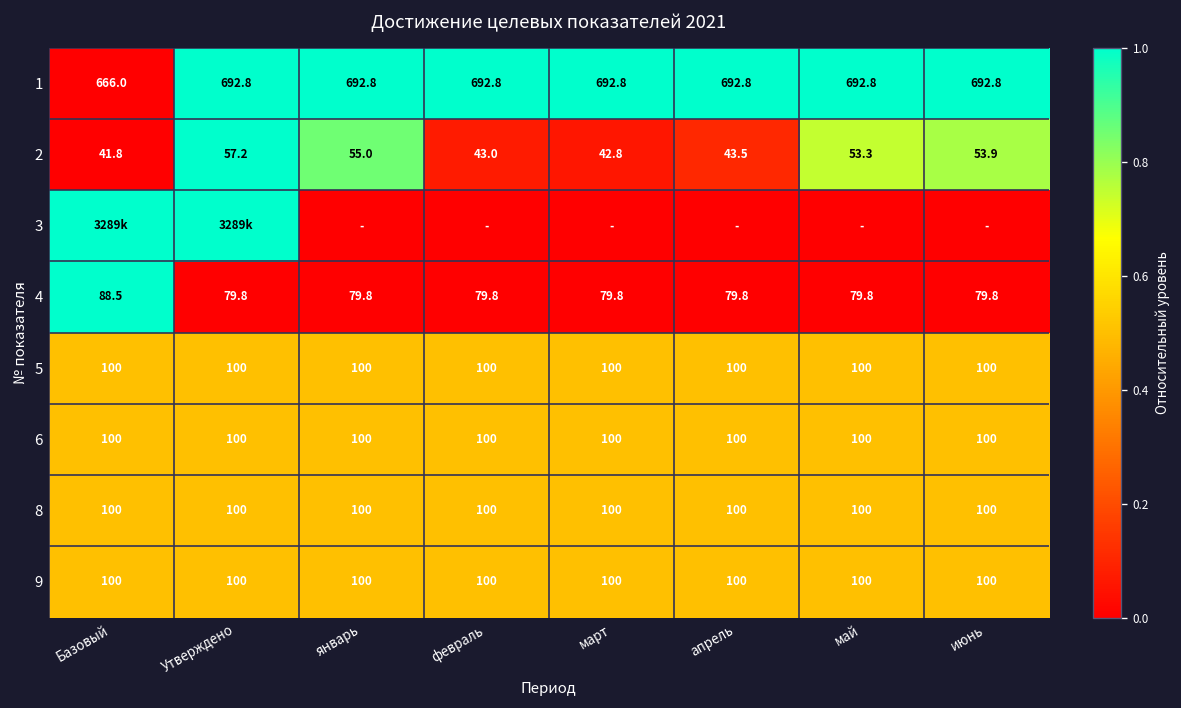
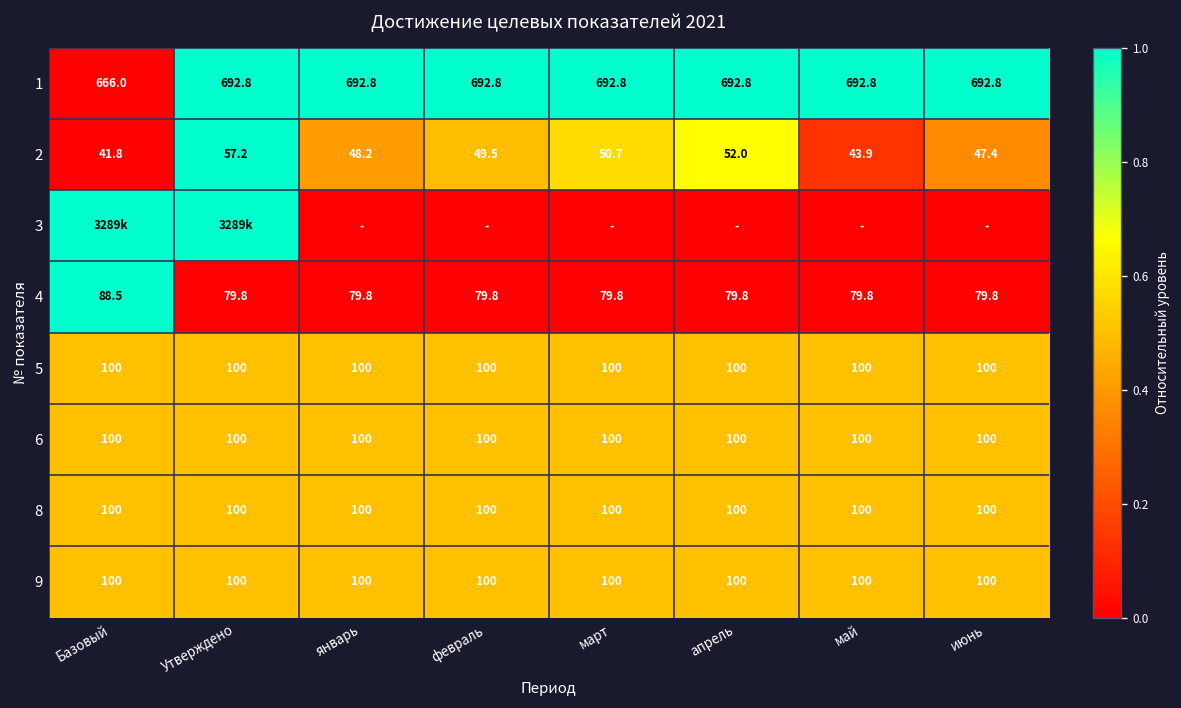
  {
    "1": {
      "Базовый": "666.0",
      "Утверждено": "692.8",
      "январь": "692.8",
      "февраль": "692.8",
      "март": "692.8",
      "апрель": "692.8",
      "май": "692.8",
      "июнь": "692.8"
    },
    "2": {
      "Базовый": "41.8",
      "Утверждено": "57.2",
-     "январь": "55.0",
-     "февраль": "43.0",
-     "март": "42.8",
-     "апрель": "43.5",
-     "май": "53.3",
-     "июнь": "53.9"
+     "январь": "48.2",
+     "февраль": "49.5",
+     "март": "50.7",
+     "апрель": "52.0",
+     "май": "43.9",
+     "июнь": "47.4"
    },
    "3": {
      "Базовый": "3289k",
      "Утверждено": "3289k"
    },
    "4": {
      "Базовый": "88.5",
      "Утверждено": "79.8",
      "январь": "79.8",
      "февраль": "79.8",
      "март": "79.8",
      "апрель": "79.8",
      "май": "79.8",
      "июнь": "79.8"
    },
    "5": {
      "Базовый": "100",
      "Утверждено": "100",
      "январь": "100",
      "февраль": "100",
      "март": "100",
      "апрель": "100",
      "май": "100",
      "июнь": "100"
    },
    "6": {
      "Базовый": "100",
      "Утверждено": "100",
      "январь": "100",
      "февраль": "100",
      "март": "100",
      "апрель": "100",
      "май": "100",
      "июнь": "100"
    },
    "8": {
      "Базовый": "100",
      "Утверждено": "100",
      "январь": "100",
      "февраль": "100",
      "март": "100",
      "апрель": "100",
      "май": "100",
      "июнь": "100"
    },
    "9": {
      "Базовый": "100",
      "Утверждено": "100",
      "январь": "100",
      "февраль": "100",
      "март": "100",
      "апрель": "100",
      "май": "100",
      "июнь": "100"
    }
  }
